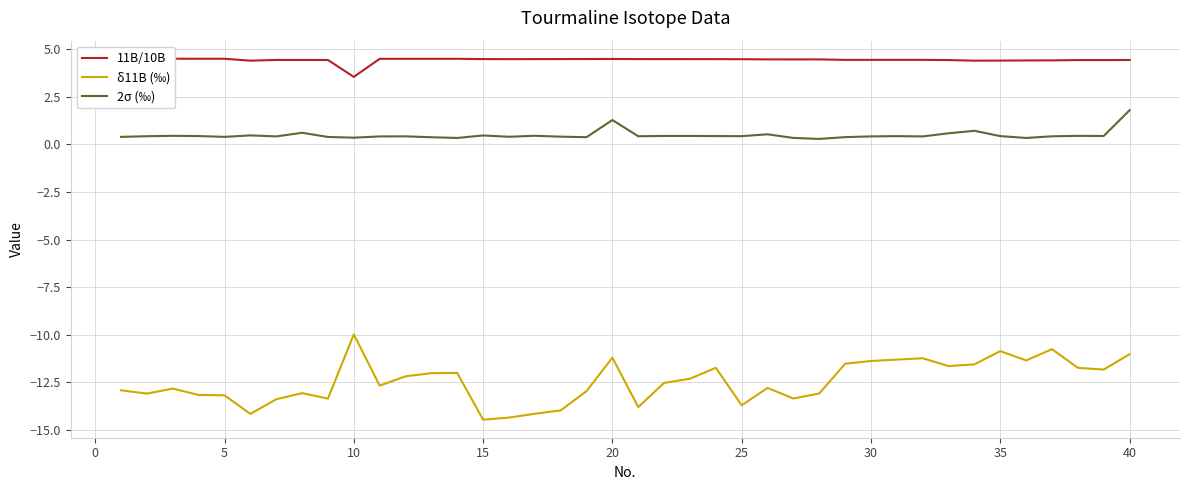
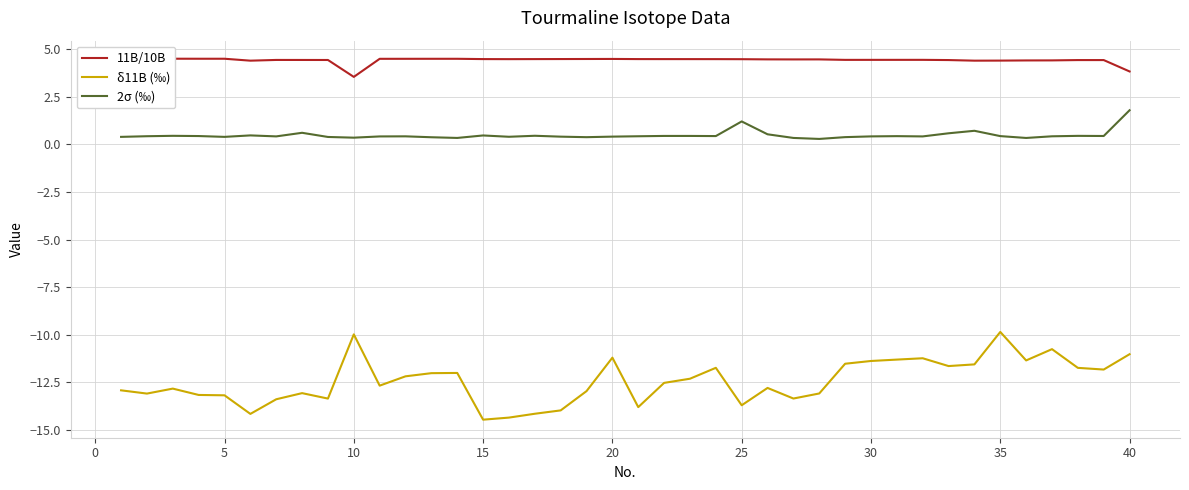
  {
    "11B/10B": {
      "5": 4.5,
      "10": 3.5,
      "15": 4.5,
      "20": 4.5,
      "25": 4.5,
      "30": 4.4,
      "35": 4.4,
-     "40": 4.4
+     "40": 3.8
    },
    "δ11B (‰)": {
      "5": -13.2,
      "10": -10.0,
      "15": -14.5,
      "20": -11.2,
      "25": -13.7,
      "30": -11.4,
-     "35": -10.9,
+     "35": -9.8,
      "40": -11.0
    },
    "2σ (‰)": {
      "5": 0.4,
      "10": 0.4,
      "15": 0.5,
-     "20": 1.3,
-     "25": 0.4,
+     "20": 0.4,
+     "25": 1.2,
      "30": 0.4,
      "35": 0.4,
      "40": 1.8
    }
  }
